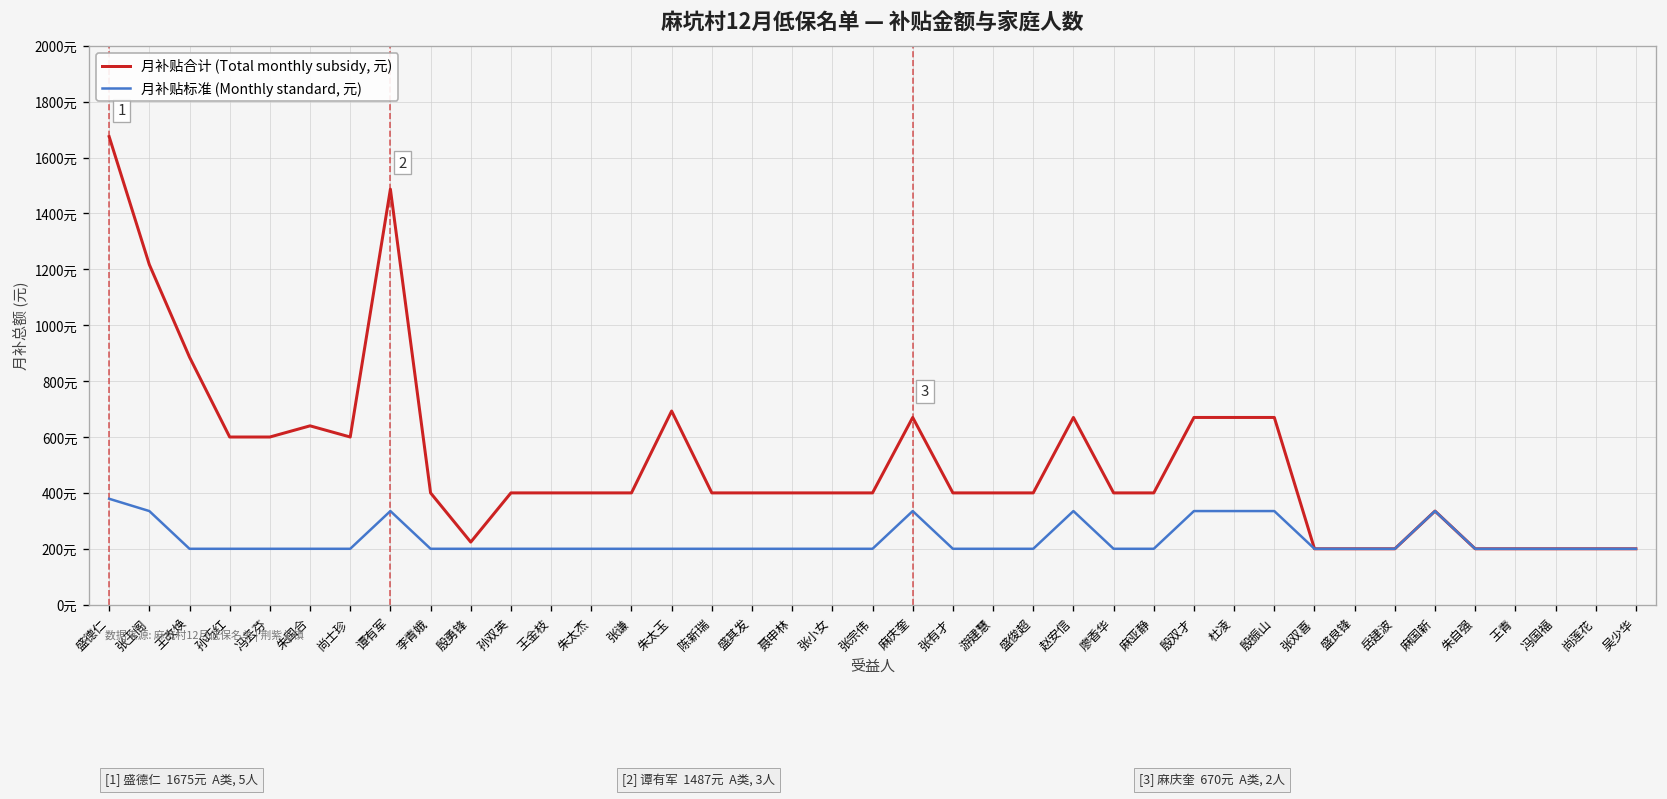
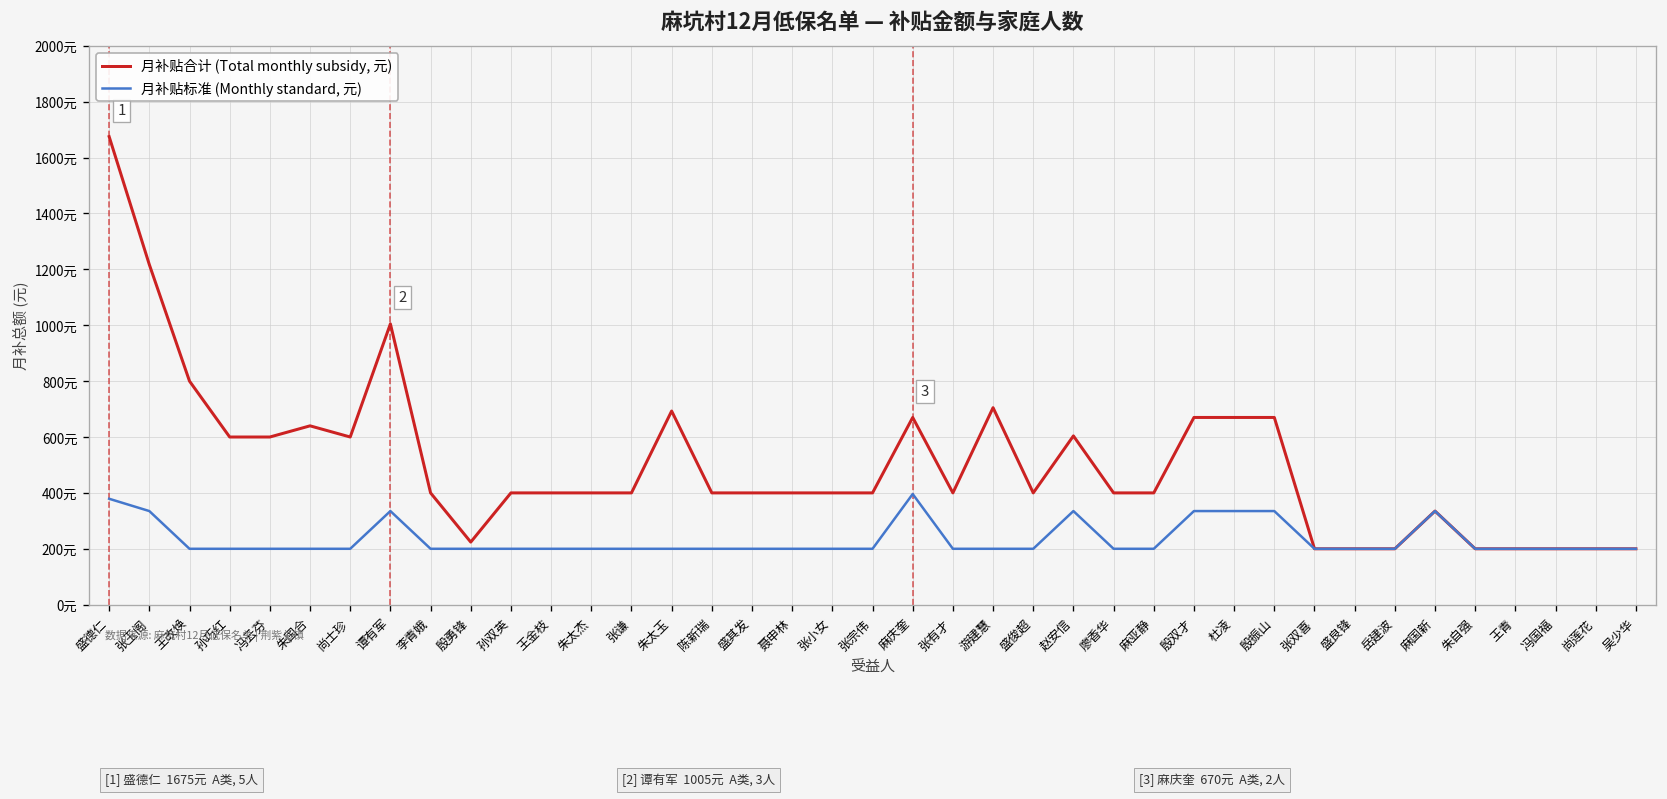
  {
    "月补贴合计 (Total monthly subsidy, 元)": {
-     "王改焕": "890元",
-     "谭有军": "1487元",
-     "游建慧": "400元",
-     "赵安信": "670元"
+     "王改焕": "800元",
+     "谭有军": "1005元",
+     "游建慧": "710元",
+     "赵安信": "600元"
    },
    "月补贴标准 (Monthly standard, 元)": {
      "盛德仁": "380元",
      "张玉阁": "340元",
      "王改焕": "200元",
      "孙巧红": "200元",
      "冯云芬": "200元",
      "朱国合": "200元",
      "尚士珍": "200元",
      "谭有军": "340元",
      "李青娥": "200元",
      "殷勇锋": "200元",
      "孙双英": "200元",
      "王金枝": "200元",
      "朱太杰": "200元",
      "张谦": "200元",
      "朱太玉": "200元",
      "陈新瑞": "200元",
      "盛其发": "200元",
      "聂申林": "200元",
      "张小女": "200元",
      "张宗伟": "200元",
-     "麻庆奎": "340元",
+     "麻庆奎": "400元",
      "张有才": "200元",
      "游建慧": "200元",
      "盛俊超": "200元",
      "赵安信": "340元",
      "廖香华": "200元",
      "麻亚静": "200元",
      "殷双才": "340元",
      "杜凌": "340元",
      "殷振山": "340元"
    }
  }
